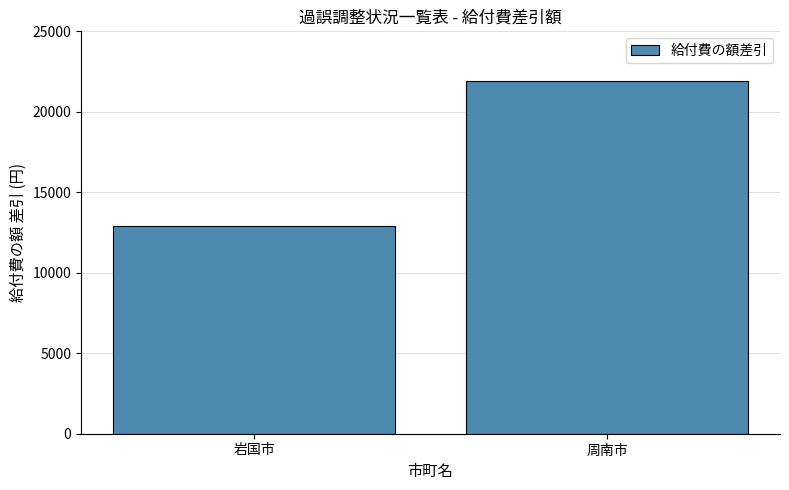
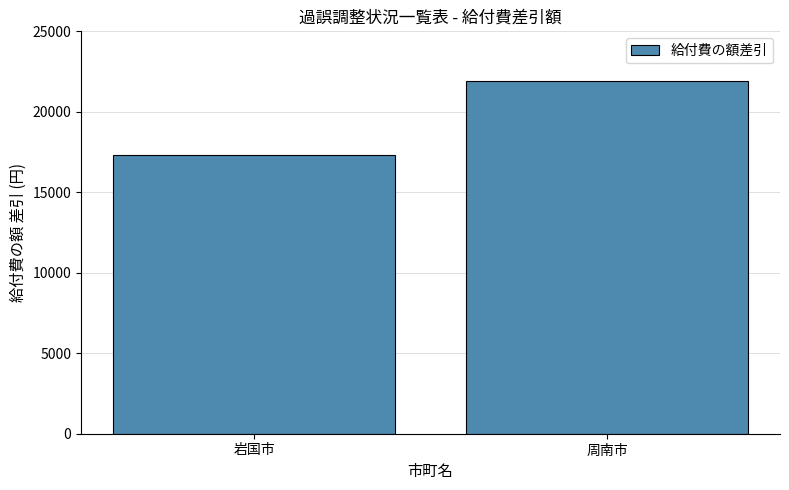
  {
-   "岩国市": 12900,
+   "岩国市": 17300,
    "周南市": 21900
  }
